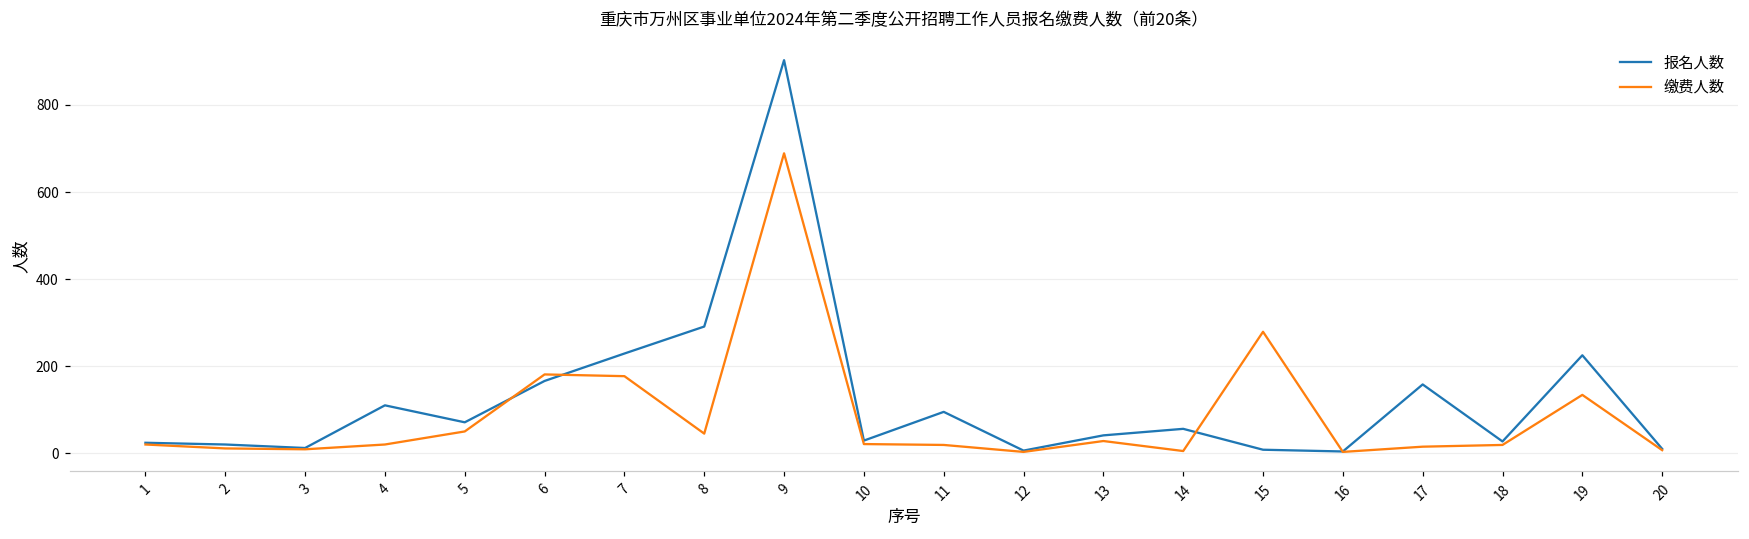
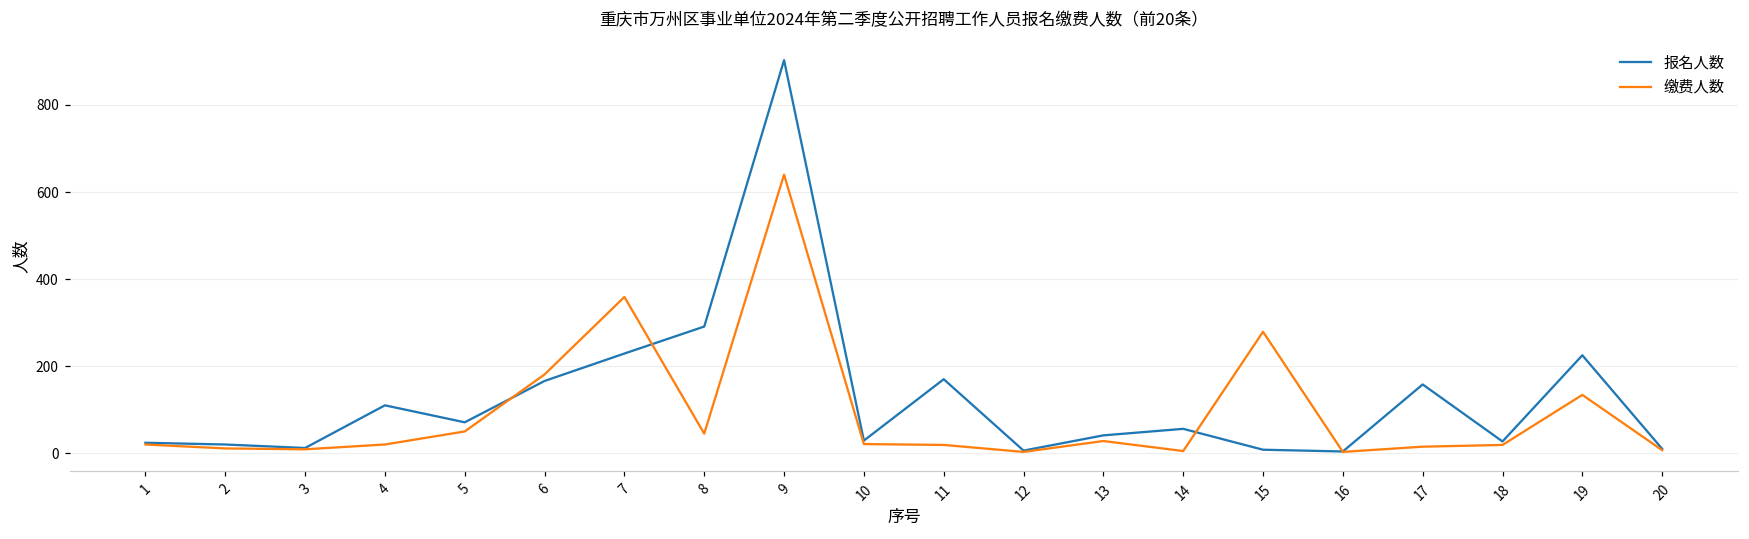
  {
    "报名人数": {
      "2": 20,
      "4": 110,
      "5": 70,
      "6": 170,
      "7": 230,
      "8": 290,
      "9": 900,
      "10": 30,
-     "11": 100,
+     "11": 170,
      "13": 40,
      "14": 60,
      "15": 10,
      "17": 160,
      "18": 30,
      "19": 230
    },
    "缴费人数": {
      "2": 10,
      "4": 20,
      "5": 50,
      "6": 180,
-     "7": 180,
+     "7": 360,
      "8": 50,
-     "9": 690,
+     "9": 640,
      "10": 20,
      "11": 20,
      "13": 30,
      "14": 10,
      "15": 280,
      "17": 20,
      "18": 20,
      "19": 130
    }
  }
